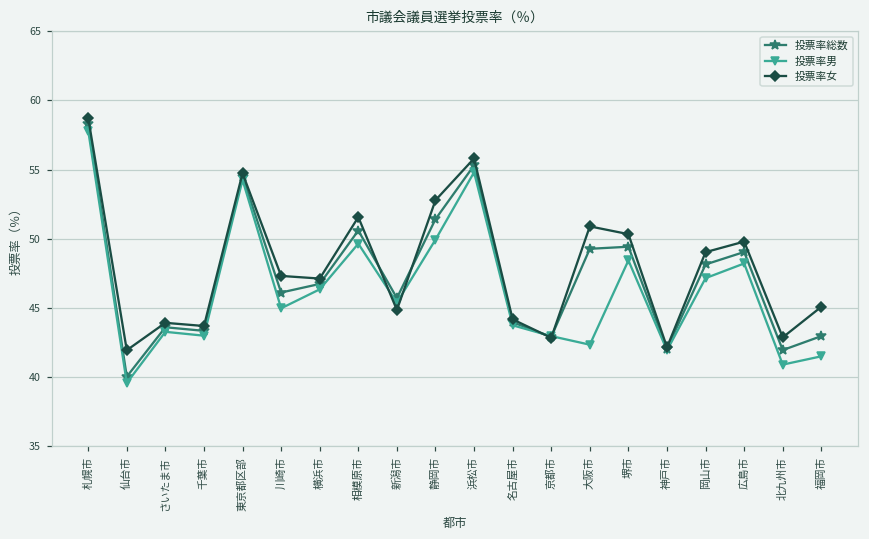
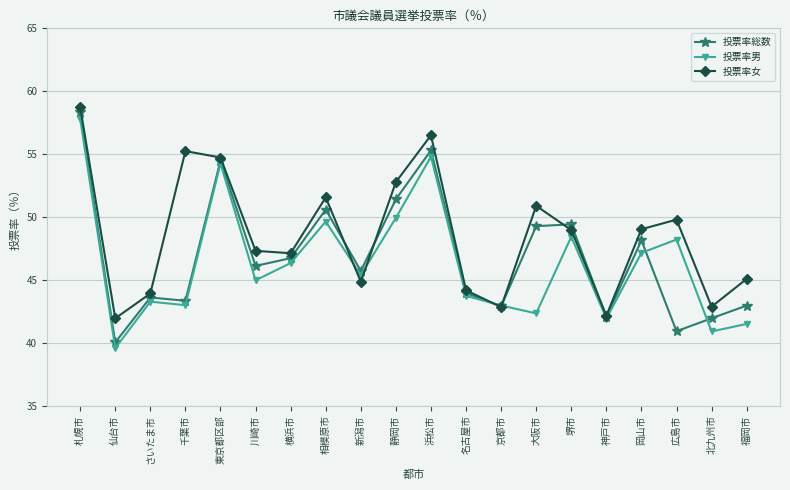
  {
    "投票率総数": {
      "札幌市": 58.3,
      "仙台市": 40.0,
      "さいたま市": 43.6,
      "千葉市": 43.3,
      "東京都区部": 54.5,
      "川崎市": 46.1,
      "横浜市": 46.7,
      "相模原市": 50.6,
      "新潟市": 45.7,
      "静岡市": 51.4,
      "浜松市": 55.3,
      "名古屋市": 44.0,
      "大阪市": 49.3,
      "堺市": 49.4,
      "岡山市": 48.1,
-     "広島市": 49.0,
+     "広島市": 40.9,
      "北九州市": 42.0,
      "福岡市": 43.0
    },
    "投票率男": {
      "札幌市": 57.8,
      "仙台市": 39.6,
      "さいたま市": 43.3,
      "千葉市": 43.0,
      "東京都区部": 54.3,
      "川崎市": 45.0,
      "横浜市": 46.3,
      "相模原市": 49.6,
      "新潟市": 45.4,
      "静岡市": 49.9,
      "浜松市": 54.8,
      "名古屋市": 43.7,
      "大阪市": 42.3,
      "堺市": 48.4,
      "岡山市": 47.2,
      "広島市": 48.2,
      "北九州市": 40.9,
      "福岡市": 41.5
    },
    "投票率女": {
      "札幌市": 58.7,
      "仙台市": 41.9,
      "さいたま市": 43.9,
-     "千葉市": 43.7,
+     "千葉市": 55.2,
      "東京都区部": 54.7,
      "川崎市": 47.3,
      "横浜市": 47.1,
      "相模原市": 51.6,
      "新潟市": 44.9,
      "静岡市": 52.8,
-     "浜松市": 55.8,
+     "浜松市": 56.5,
      "名古屋市": 44.2,
      "大阪市": 50.9,
-     "堺市": 50.3,
+     "堺市": 49.0,
      "岡山市": 49.0,
      "広島市": 49.8,
      "北九州市": 42.9,
      "福岡市": 45.1
    }
  }
